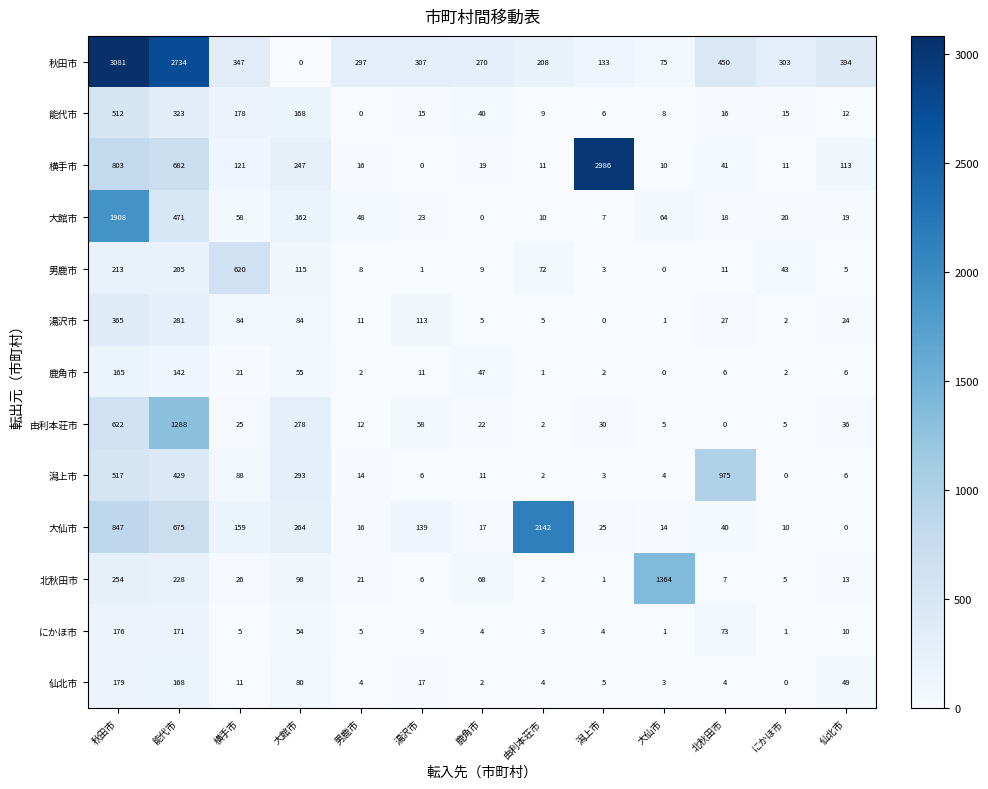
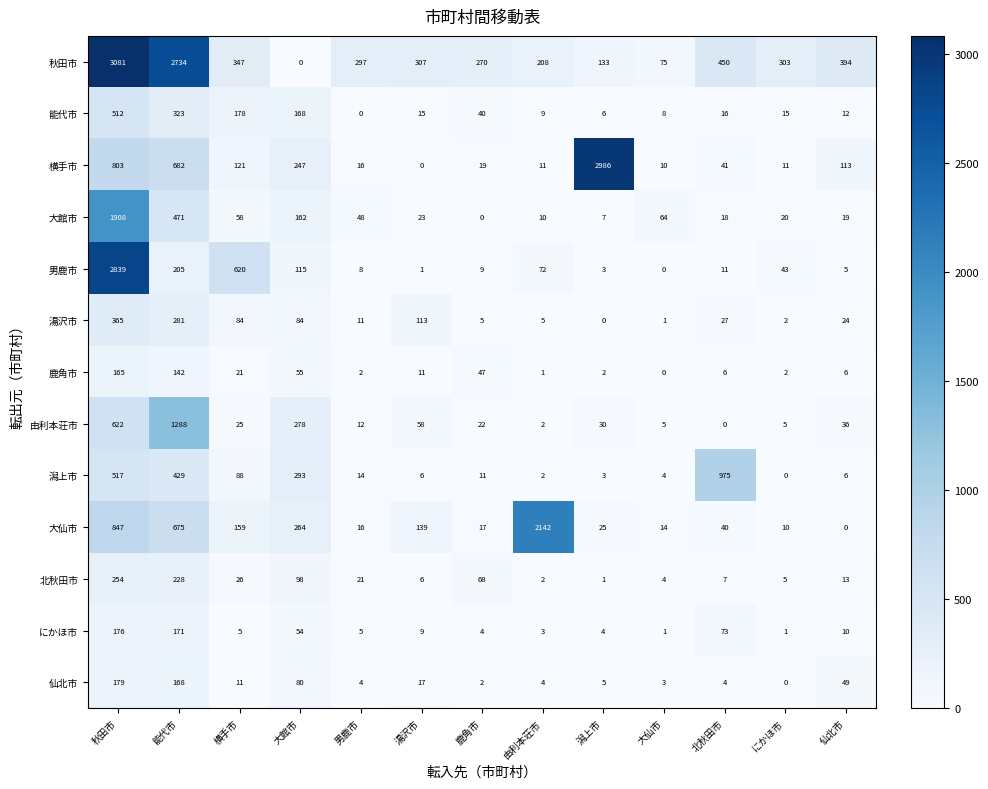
  {
    "秋田市": {
      "秋田市": 3081,
      "能代市": 2734,
      "横手市": 347,
      "大館市": 0,
      "男鹿市": 297,
      "湯沢市": 307,
      "鹿角市": 270,
      "由利本荘市": 208,
      "潟上市": 133,
      "大仙市": 75,
      "北秋田市": 450,
      "にかほ市": 303,
      "仙北市": 394
    },
    "能代市": {
      "秋田市": 512,
      "能代市": 323,
      "横手市": 178,
      "大館市": 168,
      "男鹿市": 0,
      "湯沢市": 15,
      "鹿角市": 40,
      "由利本荘市": 9,
      "潟上市": 6,
      "大仙市": 8,
      "北秋田市": 16,
      "にかほ市": 15,
      "仙北市": 12
    },
    "横手市": {
      "秋田市": 803,
      "能代市": 682,
      "横手市": 121,
      "大館市": 247,
      "男鹿市": 16,
      "湯沢市": 0,
      "鹿角市": 19,
      "由利本荘市": 11,
      "潟上市": 2986,
      "大仙市": 10,
      "北秋田市": 41,
      "にかほ市": 11,
      "仙北市": 113
    },
    "大館市": {
      "秋田市": 1908,
      "能代市": 471,
      "横手市": 58,
      "大館市": 162,
      "男鹿市": 48,
      "湯沢市": 23,
      "鹿角市": 0,
      "由利本荘市": 10,
      "潟上市": 7,
      "大仙市": 64,
      "北秋田市": 18,
      "にかほ市": 20,
      "仙北市": 19
    },
    "男鹿市": {
-     "秋田市": 213,
+     "秋田市": 2839,
      "能代市": 205,
      "横手市": 620,
      "大館市": 115,
      "男鹿市": 8,
      "湯沢市": 1,
      "鹿角市": 9,
      "由利本荘市": 72,
      "潟上市": 3,
      "大仙市": 0,
      "北秋田市": 11,
      "にかほ市": 43,
      "仙北市": 5
    },
    "湯沢市": {
      "秋田市": 365,
      "能代市": 281,
      "横手市": 84,
      "大館市": 84,
      "男鹿市": 11,
      "湯沢市": 113,
      "鹿角市": 5,
      "由利本荘市": 5,
      "潟上市": 0,
      "大仙市": 1,
      "北秋田市": 27,
      "にかほ市": 2,
      "仙北市": 24
    },
    "鹿角市": {
      "秋田市": 165,
      "能代市": 142,
      "横手市": 21,
      "大館市": 55,
      "男鹿市": 2,
      "湯沢市": 11,
      "鹿角市": 47,
      "由利本荘市": 1,
      "潟上市": 2,
      "大仙市": 0,
      "北秋田市": 6,
      "にかほ市": 2,
      "仙北市": 6
    },
    "由利本荘市": {
      "秋田市": 622,
      "能代市": 1288,
      "横手市": 25,
      "大館市": 278,
      "男鹿市": 12,
      "湯沢市": 58,
      "鹿角市": 22,
      "由利本荘市": 2,
      "潟上市": 30,
      "大仙市": 5,
      "北秋田市": 0,
      "にかほ市": 5,
      "仙北市": 36
    },
    "潟上市": {
      "秋田市": 517,
      "能代市": 429,
      "横手市": 88,
      "大館市": 293,
      "男鹿市": 14,
      "湯沢市": 6,
      "鹿角市": 11,
      "由利本荘市": 2,
      "潟上市": 3,
      "大仙市": 4,
      "北秋田市": 975,
      "にかほ市": 0,
      "仙北市": 6
    },
    "大仙市": {
      "秋田市": 847,
      "能代市": 675,
      "横手市": 159,
      "大館市": 264,
      "男鹿市": 16,
      "湯沢市": 139,
      "鹿角市": 17,
      "由利本荘市": 2142,
      "潟上市": 25,
      "大仙市": 14,
      "北秋田市": 40,
      "にかほ市": 10,
      "仙北市": 0
    },
    "北秋田市": {
      "秋田市": 254,
      "能代市": 228,
      "横手市": 26,
      "大館市": 98,
      "男鹿市": 21,
      "湯沢市": 6,
      "鹿角市": 68,
      "由利本荘市": 2,
      "潟上市": 1,
-     "大仙市": 1364,
+     "大仙市": 4,
      "北秋田市": 7,
      "にかほ市": 5,
      "仙北市": 13
    },
    "にかほ市": {
      "秋田市": 176,
      "能代市": 171,
      "横手市": 5,
      "大館市": 54,
      "男鹿市": 5,
      "湯沢市": 9,
      "鹿角市": 4,
      "由利本荘市": 3,
      "潟上市": 4,
      "大仙市": 1,
      "北秋田市": 73,
      "にかほ市": 1,
      "仙北市": 10
    },
    "仙北市": {
      "秋田市": 179,
      "能代市": 168,
      "横手市": 11,
      "大館市": 80,
      "男鹿市": 4,
      "湯沢市": 17,
      "鹿角市": 2,
      "由利本荘市": 4,
      "潟上市": 5,
      "大仙市": 3,
      "北秋田市": 4,
      "にかほ市": 0,
      "仙北市": 49
    }
  }
